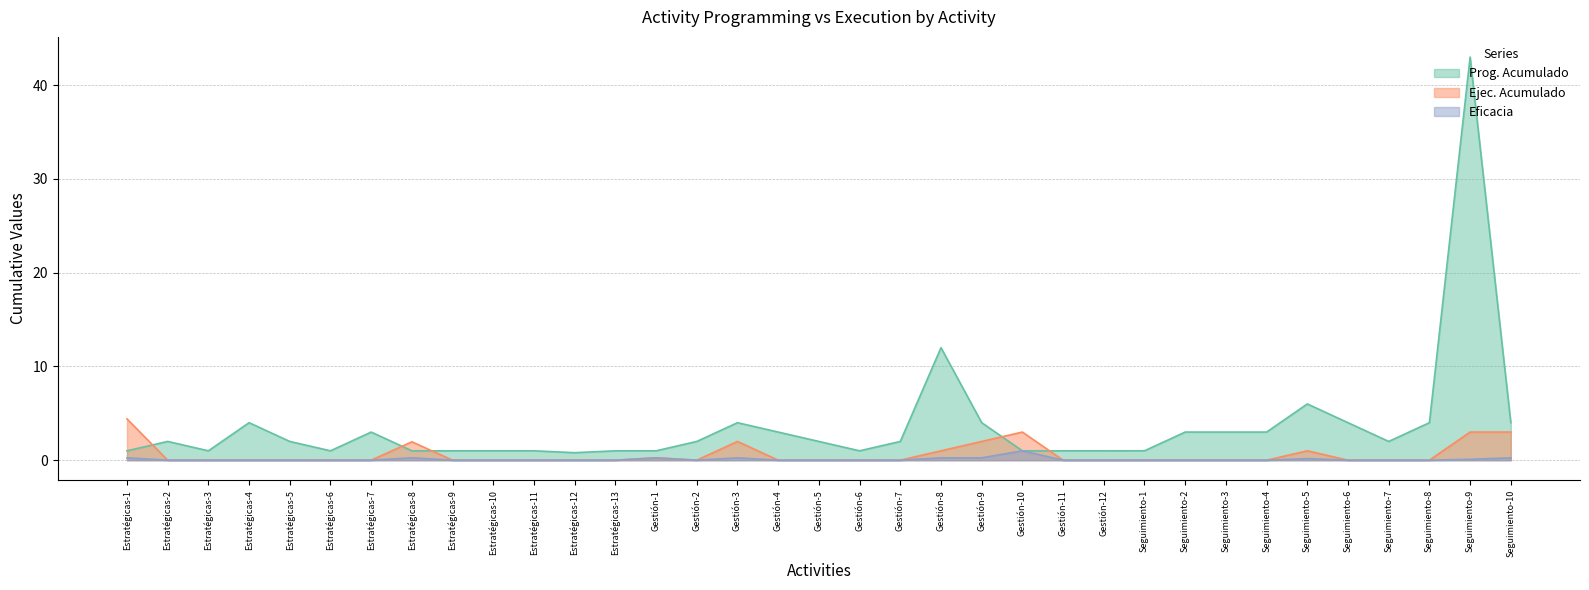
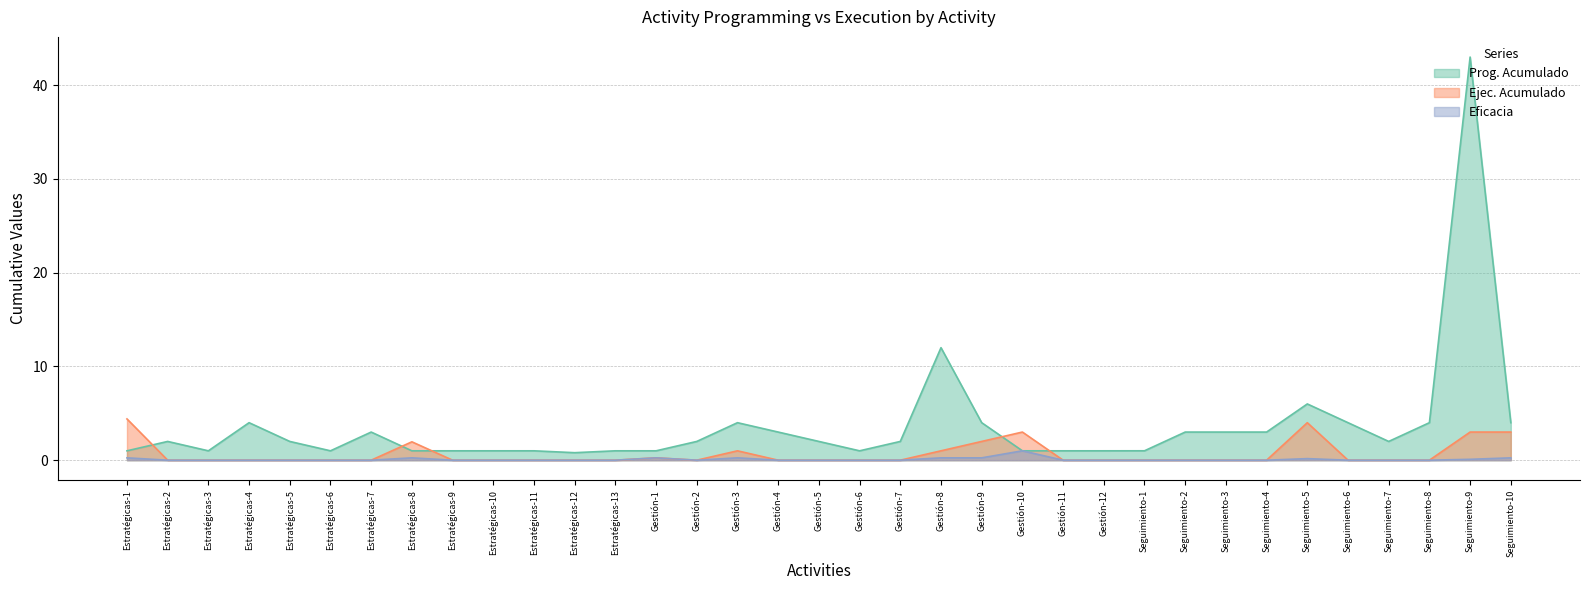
  {
    "Ejec. Acumulado": {
      "Estratégicas-1": 4,
      "Estratégicas-8": 2,
-     "Gestión-3": 2,
+     "Gestión-3": 1,
      "Gestión-8": 1,
      "Gestión-9": 2,
      "Gestión-10": 3,
-     "Seguimiento-5": 1,
+     "Seguimiento-5": 4,
      "Seguimiento-9": 3,
      "Seguimiento-10": 3
    }
  }
